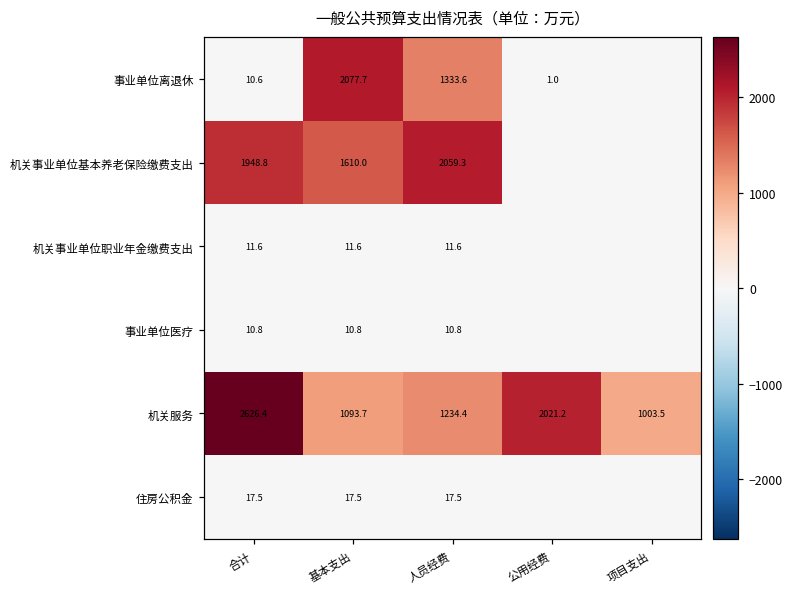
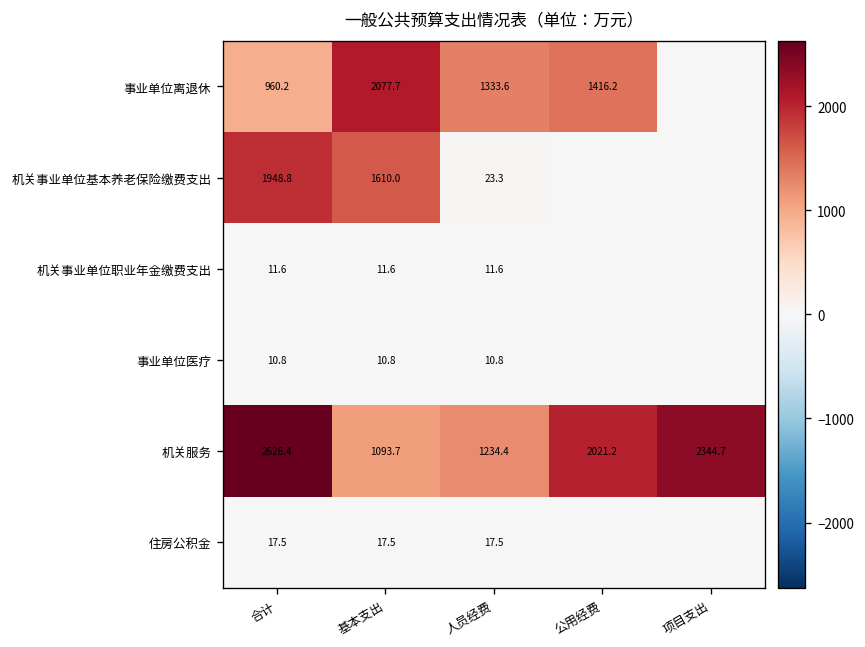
  {
    "事业单位离退休": {
-     "合计": 10.6,
+     "合计": 960.2,
      "基本支出": 2077.7,
      "人员经费": 1333.6,
-     "公用经费": 1.0
+     "公用经费": 1416.2
    },
    "机关事业单位基本养老保险缴费支出": {
      "合计": 1948.8,
      "基本支出": 1610.0,
-     "人员经费": 2059.3
+     "人员经费": 23.3
    },
    "机关事业单位职业年金缴费支出": {
      "合计": 11.6,
      "基本支出": 11.6,
      "人员经费": 11.6
    },
    "事业单位医疗": {
      "合计": 10.8,
      "基本支出": 10.8,
      "人员经费": 10.8
    },
    "机关服务": {
      "合计": 2626.4,
      "基本支出": 1093.7,
      "人员经费": 1234.4,
      "公用经费": 2021.2,
-     "项目支出": 1003.5
+     "项目支出": 2344.7
    },
    "住房公积金": {
      "合计": 17.5,
      "基本支出": 17.5,
      "人员经费": 17.5
    }
  }
